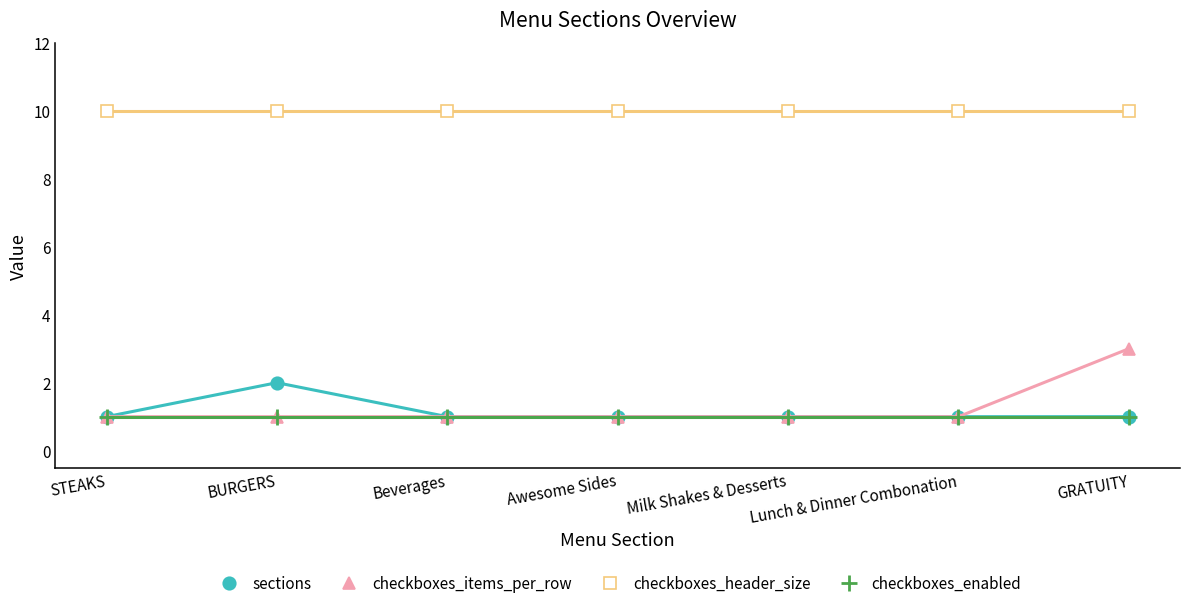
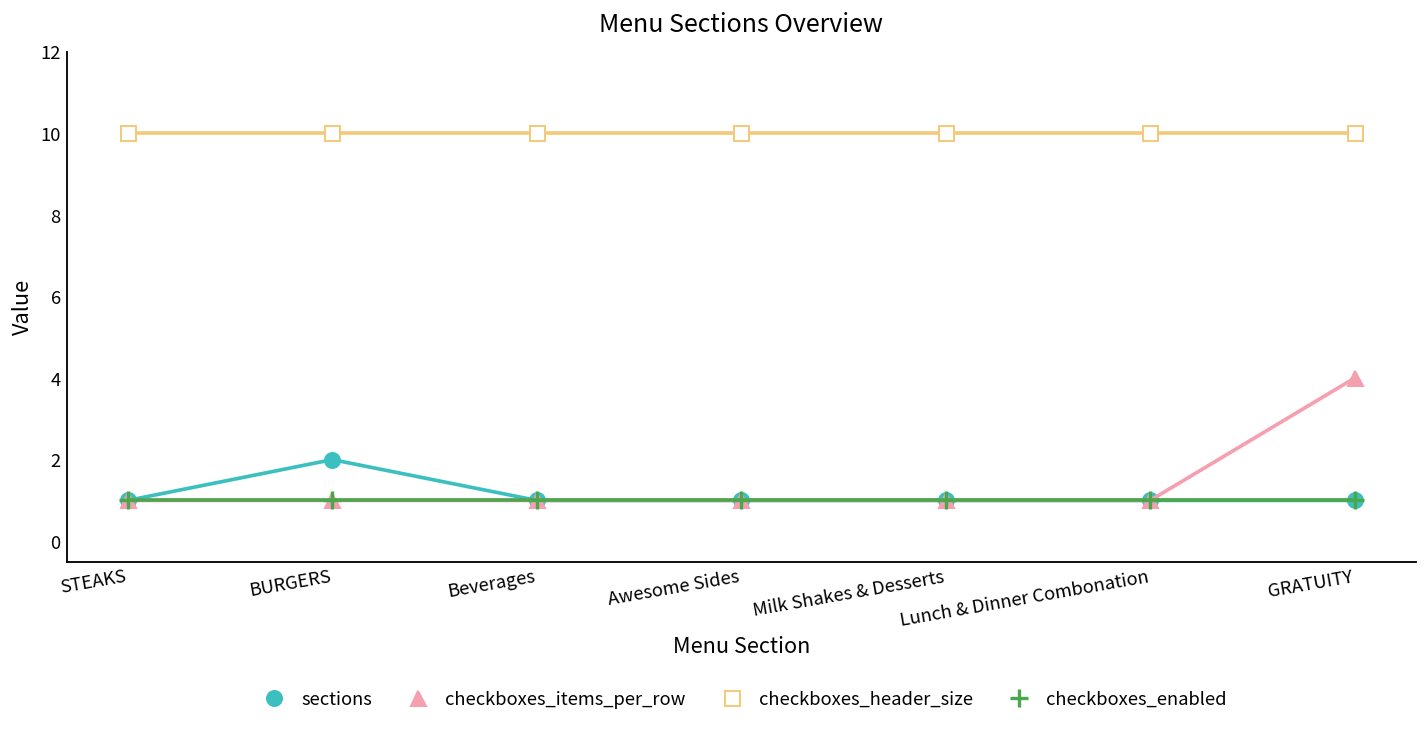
  {
    "sections": {
      "BURGERS": 2
    },
    "checkboxes_items_per_row": {
-     "GRATUITY": 3
+     "GRATUITY": 4
    },
    "checkboxes_header_size": {
      "STEAKS": 10,
      "BURGERS": 10,
      "Beverages": 10,
      "Awesome Sides": 10,
      "Milk Shakes & Desserts": 10,
      "Lunch & Dinner Combonation": 10,
      "GRATUITY": 10
    }
  }
